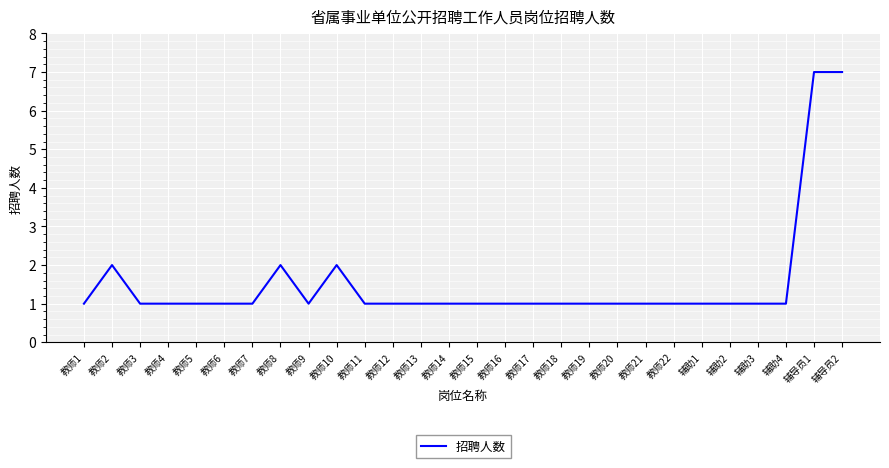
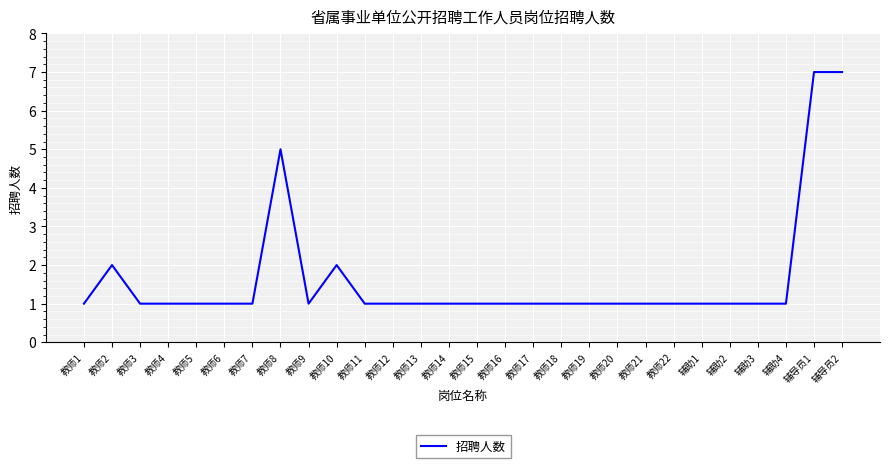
  {
    "教师1": 1,
    "教师2": 2,
    "教师3": 1,
    "教师4": 1,
    "教师5": 1,
    "教师6": 1,
    "教师7": 1,
-   "教师8": 2,
+   "教师8": 5,
    "教师9": 1,
    "教师10": 2,
    "教师11": 1,
    "教师12": 1,
    "教师13": 1,
    "教师14": 1,
    "教师15": 1,
    "教师16": 1,
    "教师17": 1,
    "教师18": 1,
    "教师19": 1,
    "教师20": 1,
    "教师21": 1,
    "教师22": 1,
    "辅助1": 1,
    "辅助2": 1,
    "辅助3": 1,
    "辅助4": 1,
    "辅导员1": 7,
    "辅导员2": 7
  }
